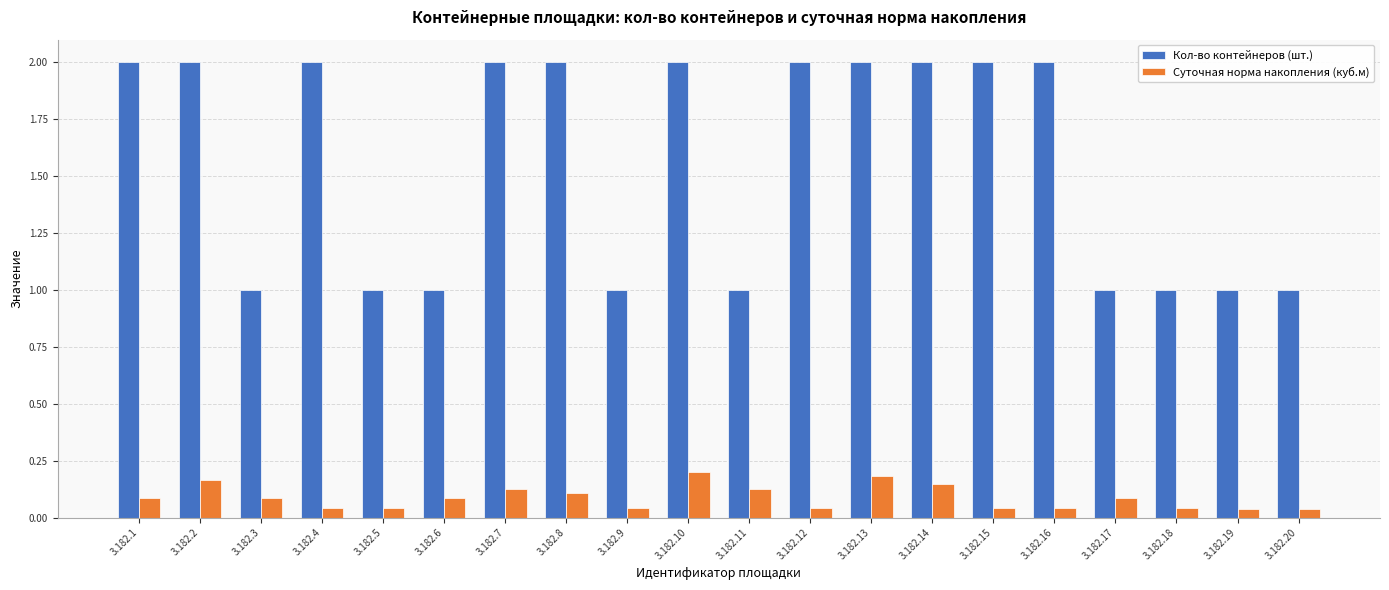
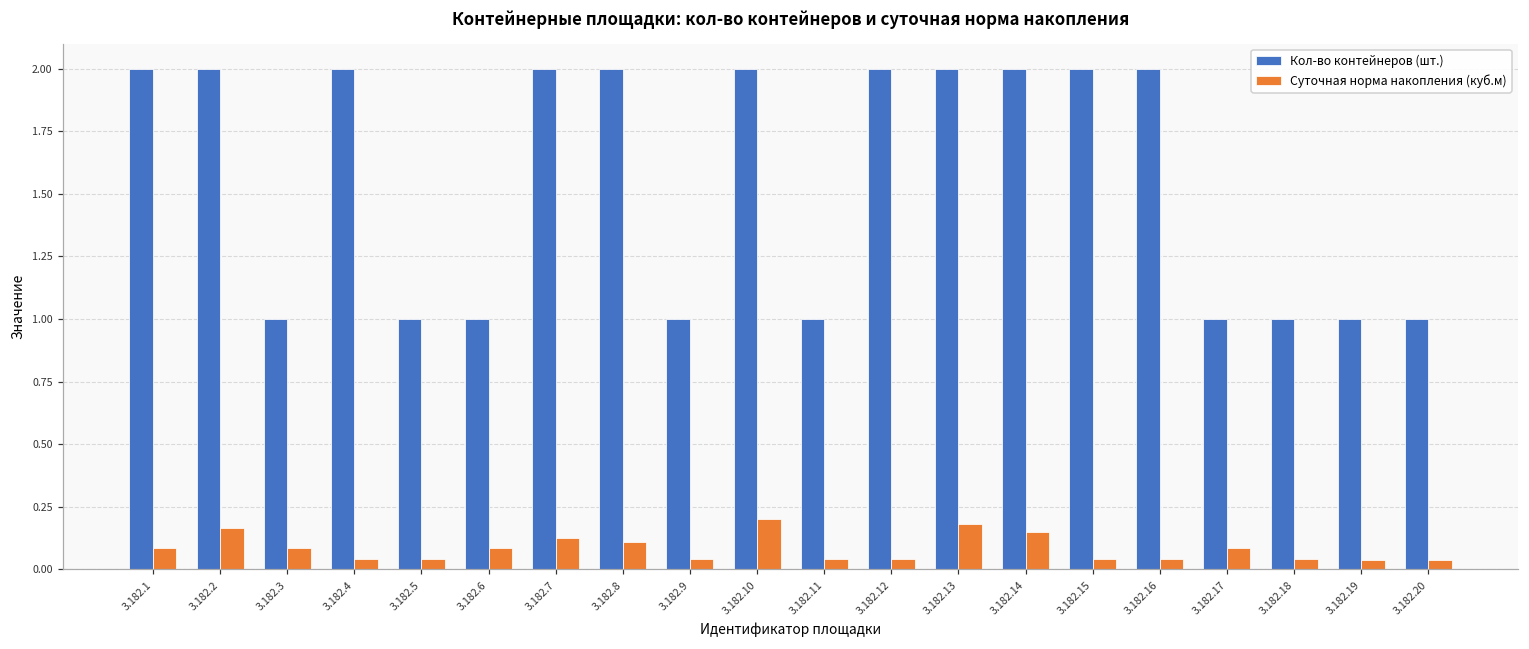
  {
    "Кол-во контейнеров (шт.)": {
      "3.182.1": 2.00,
      "3.182.2": 2.00,
      "3.182.3": 1.00,
      "3.182.4": 2.00,
      "3.182.5": 1.00,
      "3.182.6": 1.00,
      "3.182.7": 2.00,
      "3.182.8": 2.00,
      "3.182.9": 1.00,
      "3.182.10": 2.00,
      "3.182.11": 1.00,
      "3.182.12": 2.00,
      "3.182.13": 2.00,
      "3.182.14": 2.00,
      "3.182.15": 2.00,
      "3.182.16": 2.00,
      "3.182.17": 1.00,
      "3.182.18": 1.00,
      "3.182.19": 1.00,
      "3.182.20": 1.00
    },
    "Суточная норма накопления (куб.м)": {
      "3.182.1": 0.08,
      "3.182.2": 0.16,
      "3.182.3": 0.08,
      "3.182.4": 0.04,
      "3.182.5": 0.04,
      "3.182.6": 0.08,
      "3.182.7": 0.12,
      "3.182.8": 0.11,
      "3.182.9": 0.04,
      "3.182.10": 0.20,
-     "3.182.11": 0.12,
+     "3.182.11": 0.04,
      "3.182.12": 0.04,
      "3.182.13": 0.18,
      "3.182.14": 0.15,
      "3.182.15": 0.04,
      "3.182.16": 0.04,
      "3.182.17": 0.08,
      "3.182.18": 0.04,
      "3.182.19": 0.04,
      "3.182.20": 0.04
    }
  }
